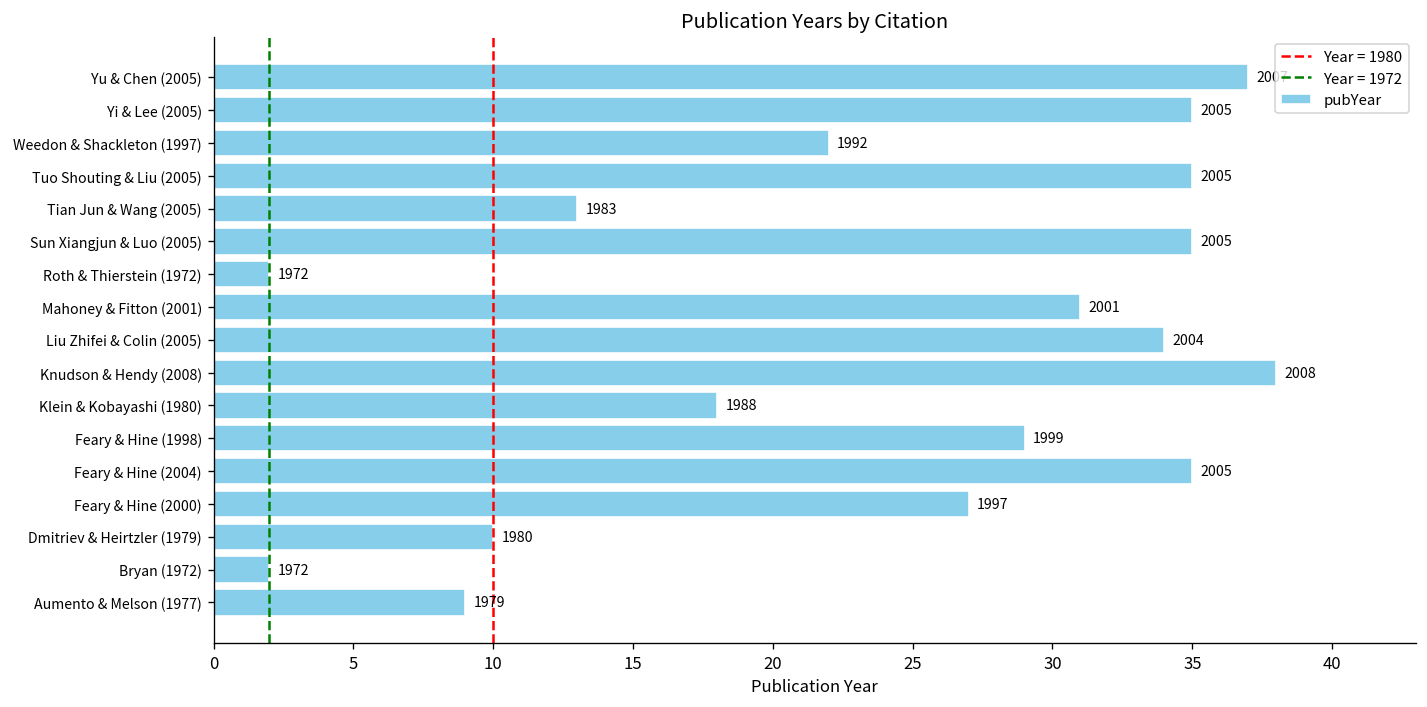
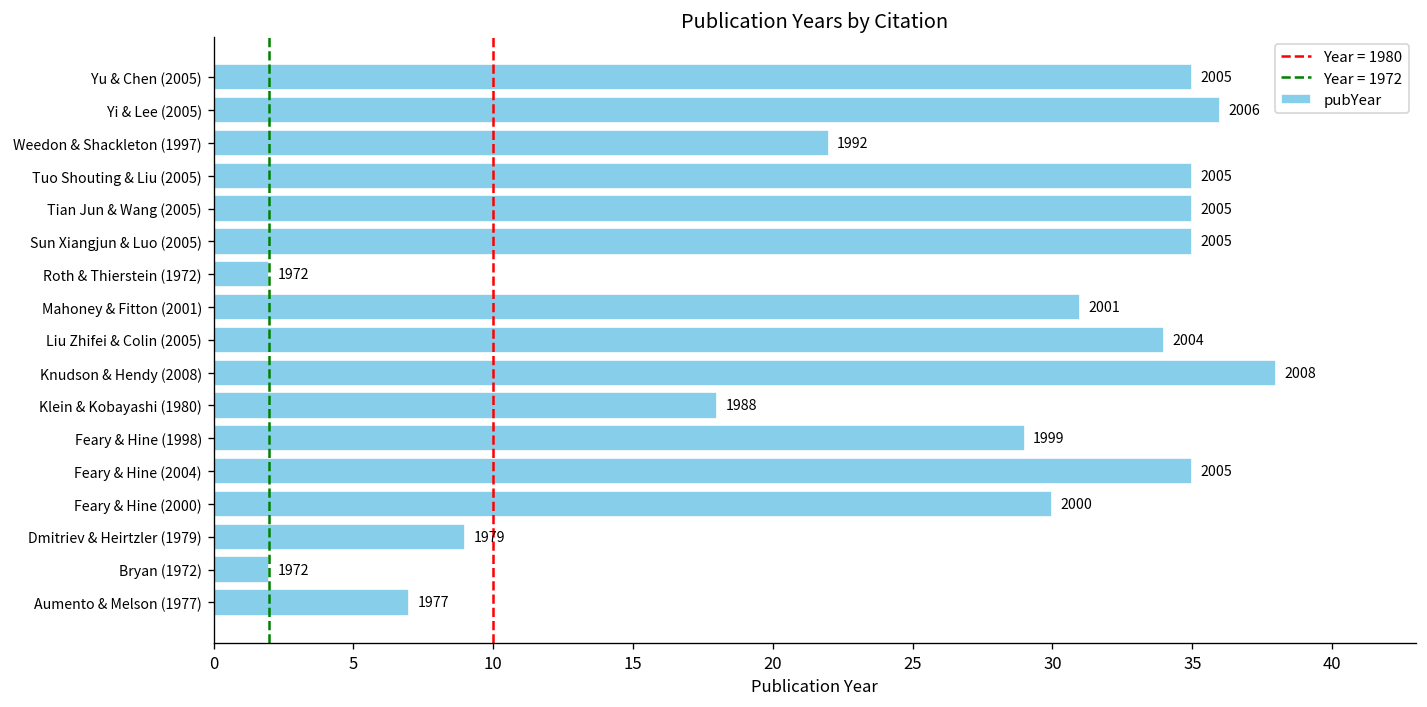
  {
-   "Yu & Chen (2005)": 37.0,
-   "Yi & Lee (2005)": 2005,
-   "Tian Jun & Wang (2005)": 1983,
-   "Feary & Hine (2000)": 1997,
-   "Dmitriev & Heirtzler (1979)": 1980,
-   "Aumento & Melson (1977)": 1979
+   "Yu & Chen (2005)": 35.0,
+   "Yi & Lee (2005)": 2006,
+   "Tian Jun & Wang (2005)": 2005,
+   "Feary & Hine (2000)": 2000,
+   "Dmitriev & Heirtzler (1979)": 1979,
+   "Aumento & Melson (1977)": 1977
  }
